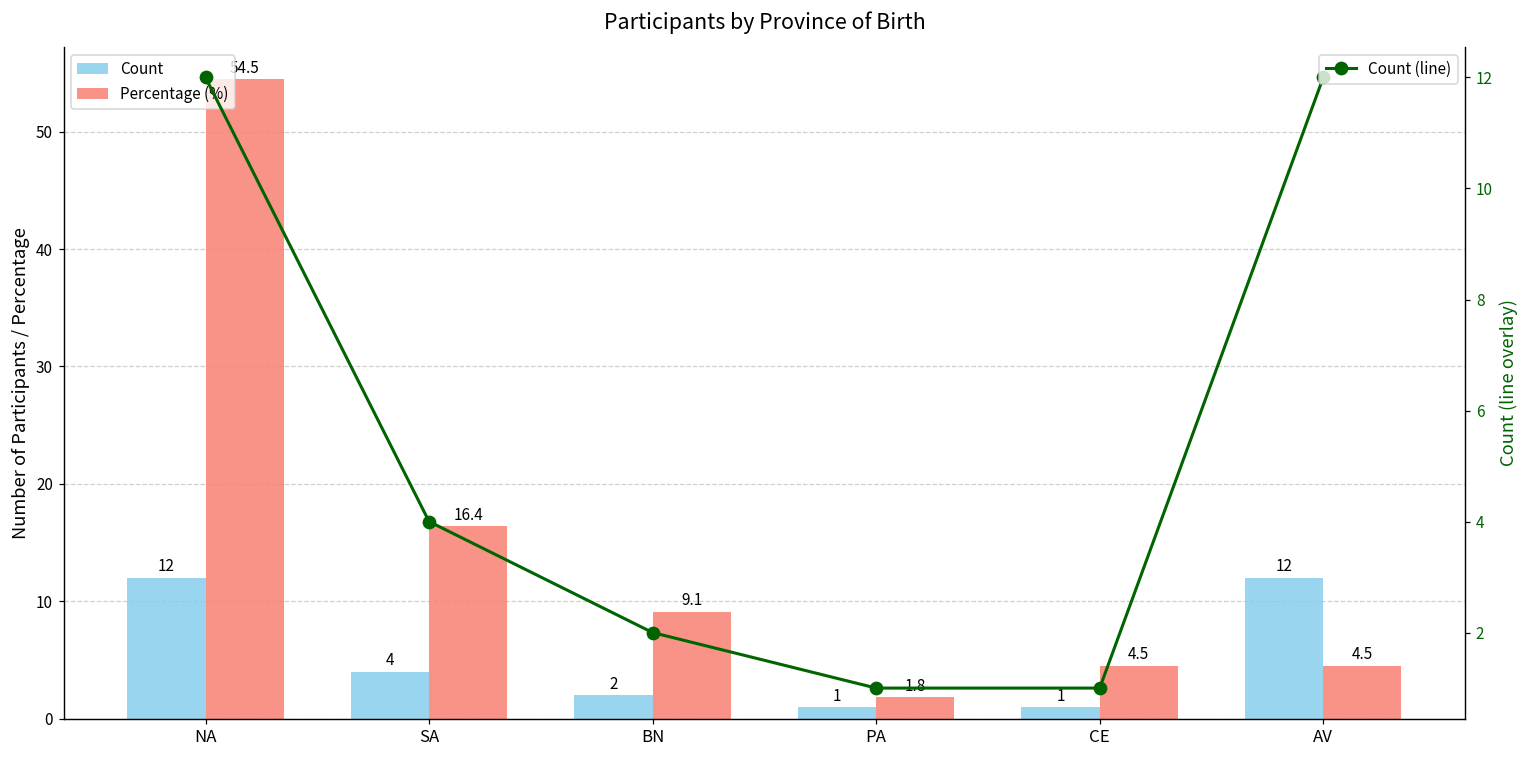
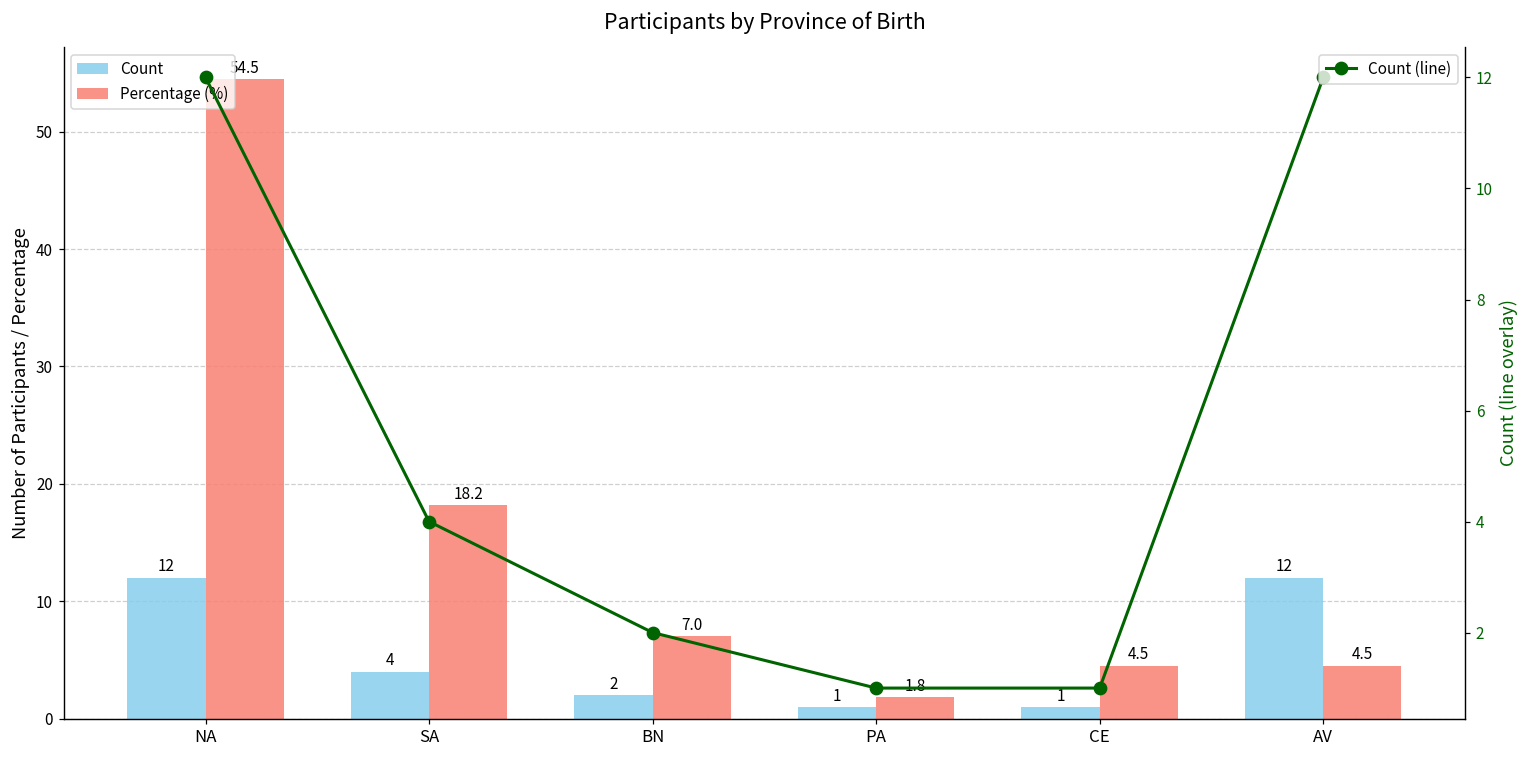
  {
    "Count": {
      "NA": 12,
      "SA": 4,
      "BN": 2,
      "PA": 1,
      "CE": 1,
      "AV": 12
    },
    "Percentage (%)": {
-     "SA": 16.4,
-     "BN": 9.1,
+     "SA": 18.2,
+     "BN": 7.0,
      "PA": 1.8,
      "CE": 4.5,
      "AV": 4.5
    }
  }
